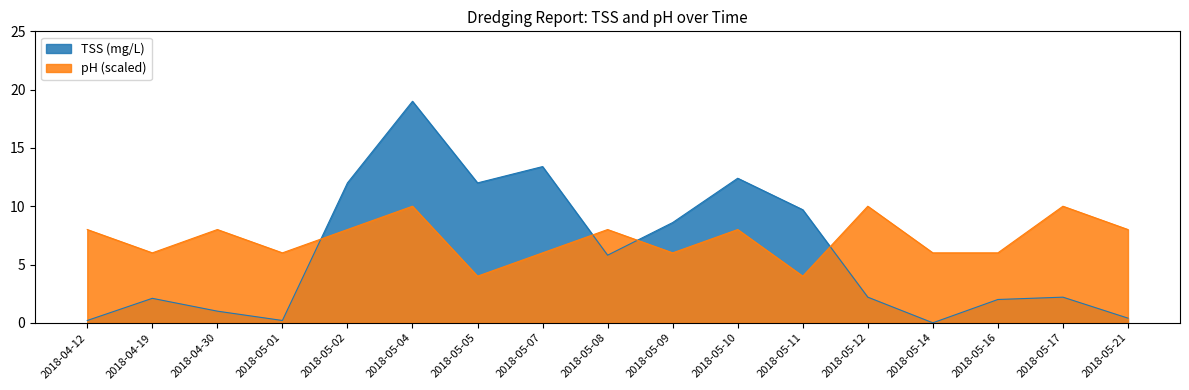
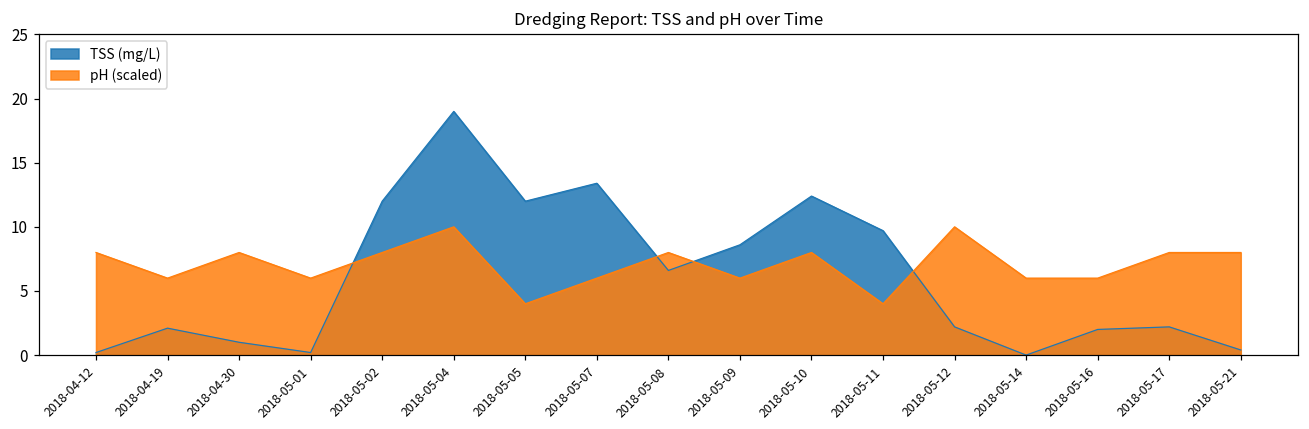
  {
    "TSS (mg/L)": {
      "2018-04-12": 0.2,
      "2018-04-19": 2.1,
      "2018-04-30": 1.0,
      "2018-05-01": 0.2,
      "2018-05-02": 12.0,
      "2018-05-04": 19.0,
      "2018-05-05": 12.0,
      "2018-05-07": 13.4,
-     "2018-05-08": 5.8,
+     "2018-05-08": 6.6,
      "2018-05-09": 8.6,
      "2018-05-10": 12.4,
      "2018-05-11": 9.7,
      "2018-05-12": 2.2,
      "2018-05-14": 0.0,
      "2018-05-16": 2.0,
      "2018-05-17": 2.2,
      "2018-05-21": 0.4
    },
    "pH (scaled)": {
      "2018-04-12": 8.0,
      "2018-04-19": 6.0,
      "2018-04-30": 8.0,
      "2018-05-01": 6.0,
      "2018-05-02": 8.0,
      "2018-05-04": 10.0,
      "2018-05-05": 4.0,
      "2018-05-07": 6.0,
      "2018-05-08": 8.0,
      "2018-05-09": 6.0,
      "2018-05-10": 8.0,
      "2018-05-11": 4.0,
      "2018-05-12": 10.0,
      "2018-05-14": 6.0,
      "2018-05-16": 6.0,
-     "2018-05-17": 10.0,
+     "2018-05-17": 8.0,
      "2018-05-21": 8.0
    }
  }
